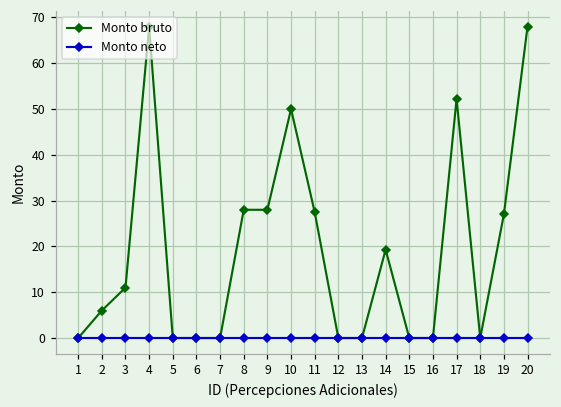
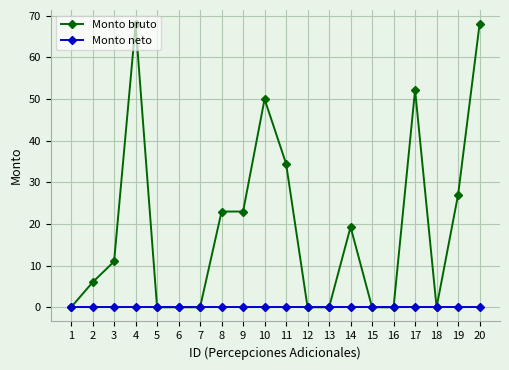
  {
    "Monto bruto": {
      "2": 6,
      "3": 11,
-     "8": 28,
-     "9": 28,
+     "8": 23,
+     "9": 23,
      "10": 50,
-     "11": 28,
+     "11": 35,
      "14": 19,
      "17": 52,
      "19": 27,
      "20": 68
    },
    "Monto neto": {
      "2": 0,
      "3": 0,
      "4": 0,
      "8": 0,
      "9": 0,
      "10": 0,
      "11": 0,
      "14": 0,
      "17": 0,
      "19": 0,
      "20": 0
    }
  }
